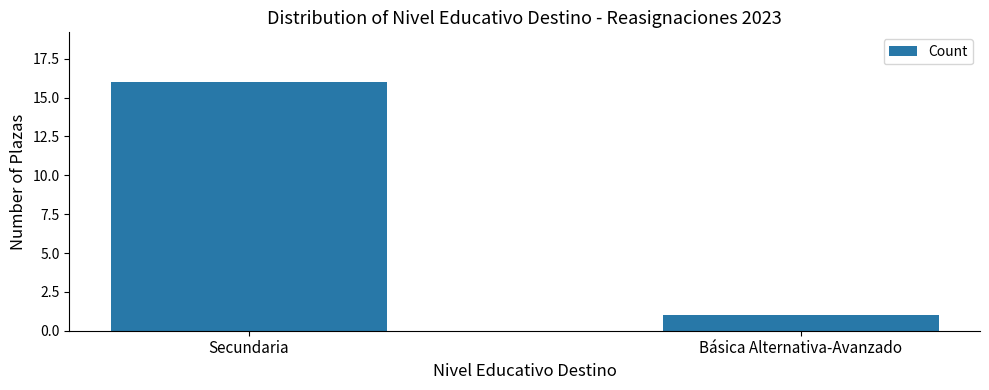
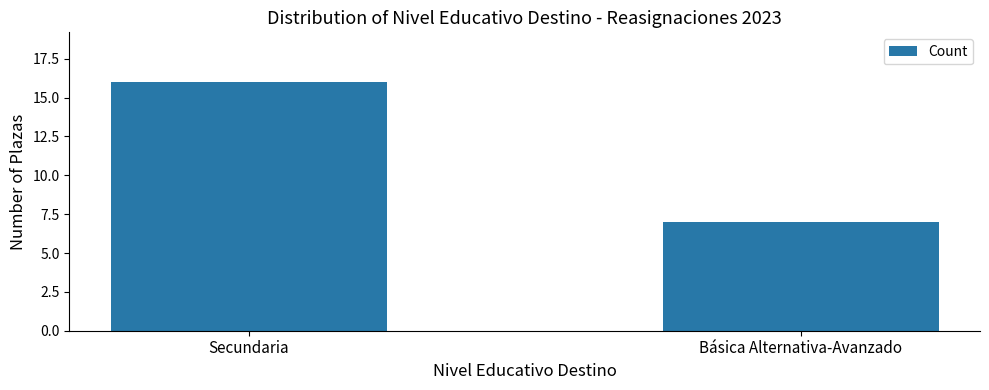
  {
    "Secundaria": 16,
-   "Básica Alternativa-Avanzado": 1
+   "Básica Alternativa-Avanzado": 7
  }
